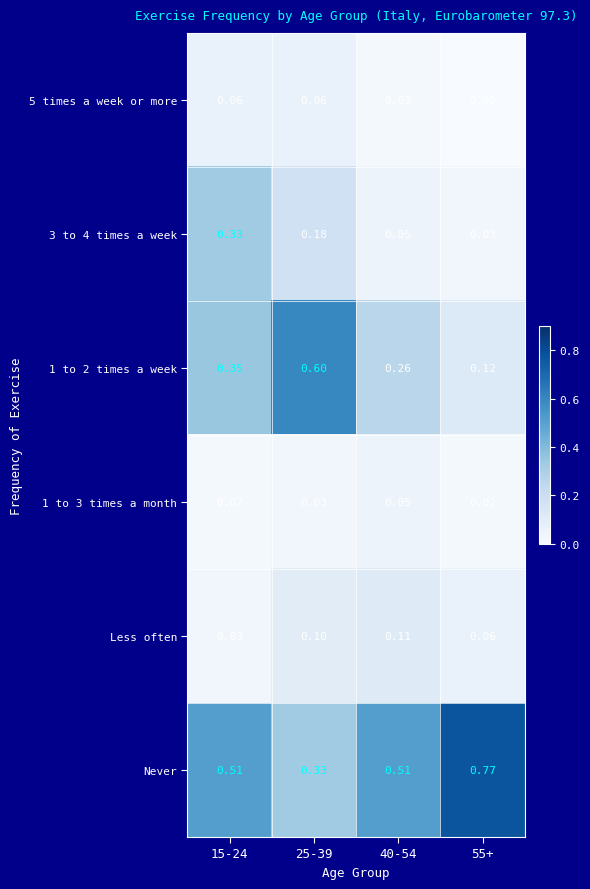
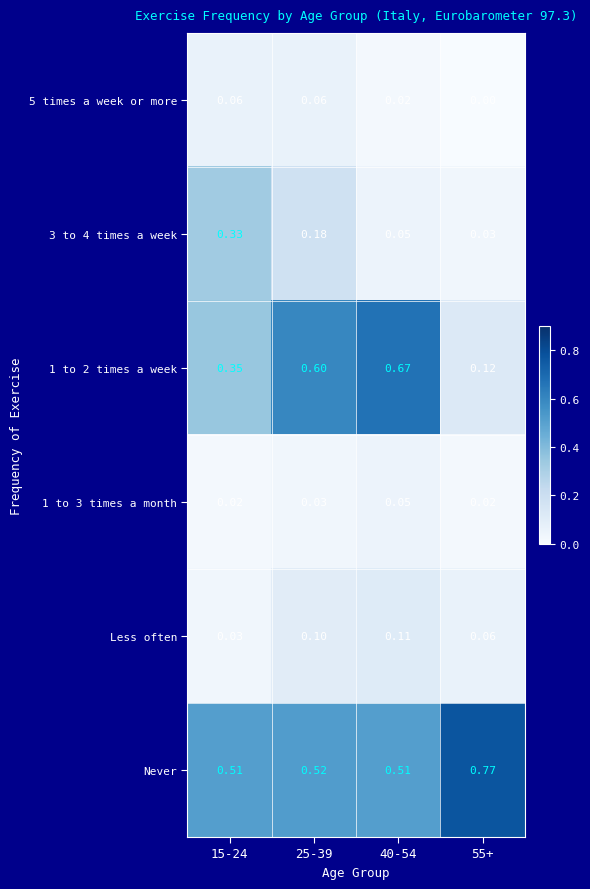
  {
    "3 to 4 times a week": {
      "15-24": 0.33,
      "25-39": 0.18
    },
    "1 to 2 times a week": {
      "15-24": 0.35,
      "25-39": 0.60,
-     "40-54": 0.26
+     "40-54": 0.67
    },
    "Never": {
      "15-24": 0.51,
-     "25-39": 0.33,
+     "25-39": 0.52,
      "40-54": 0.51,
      "55+": 0.77
    }
  }
